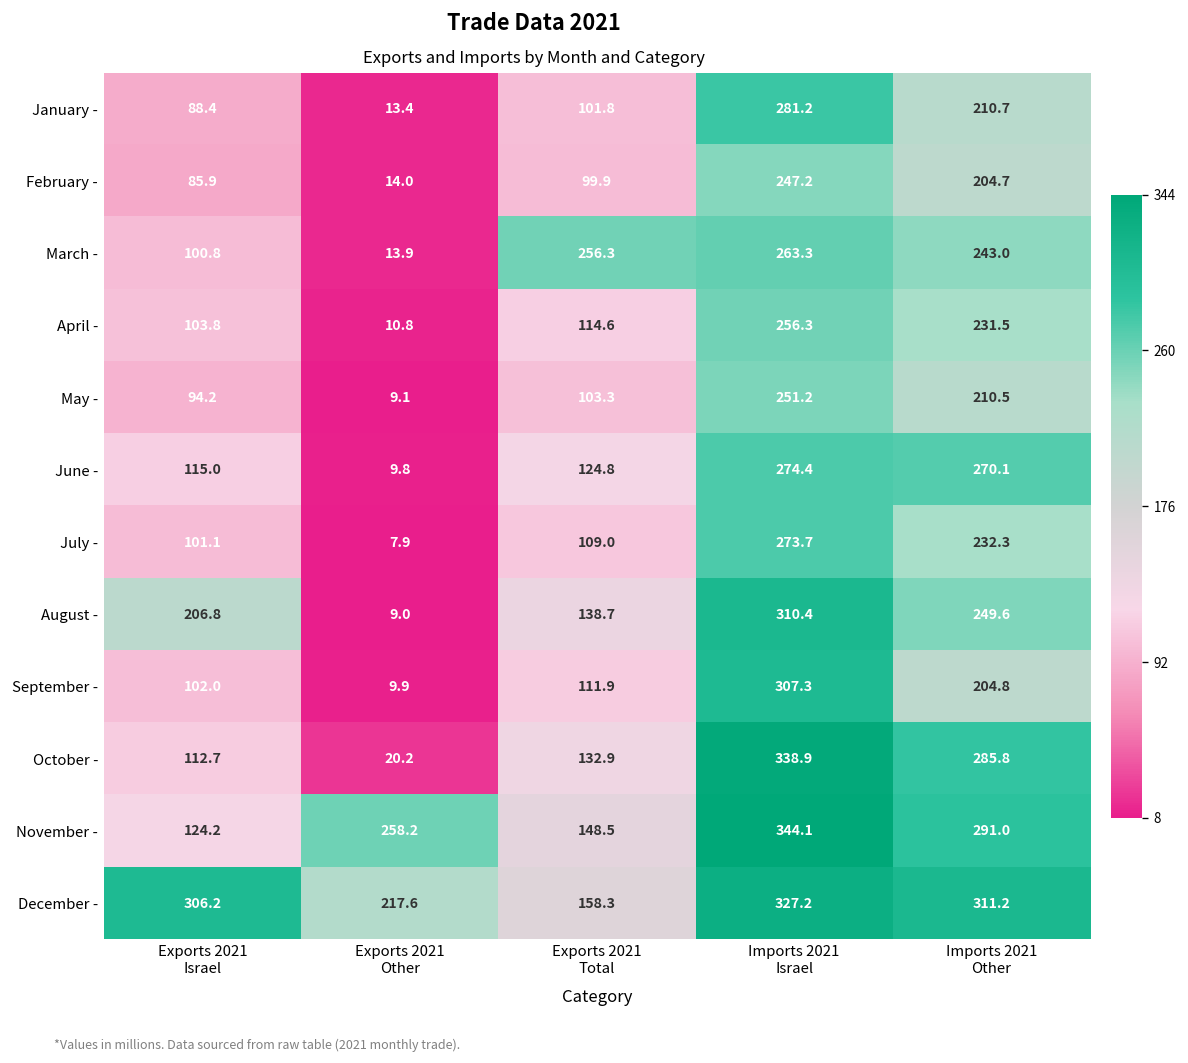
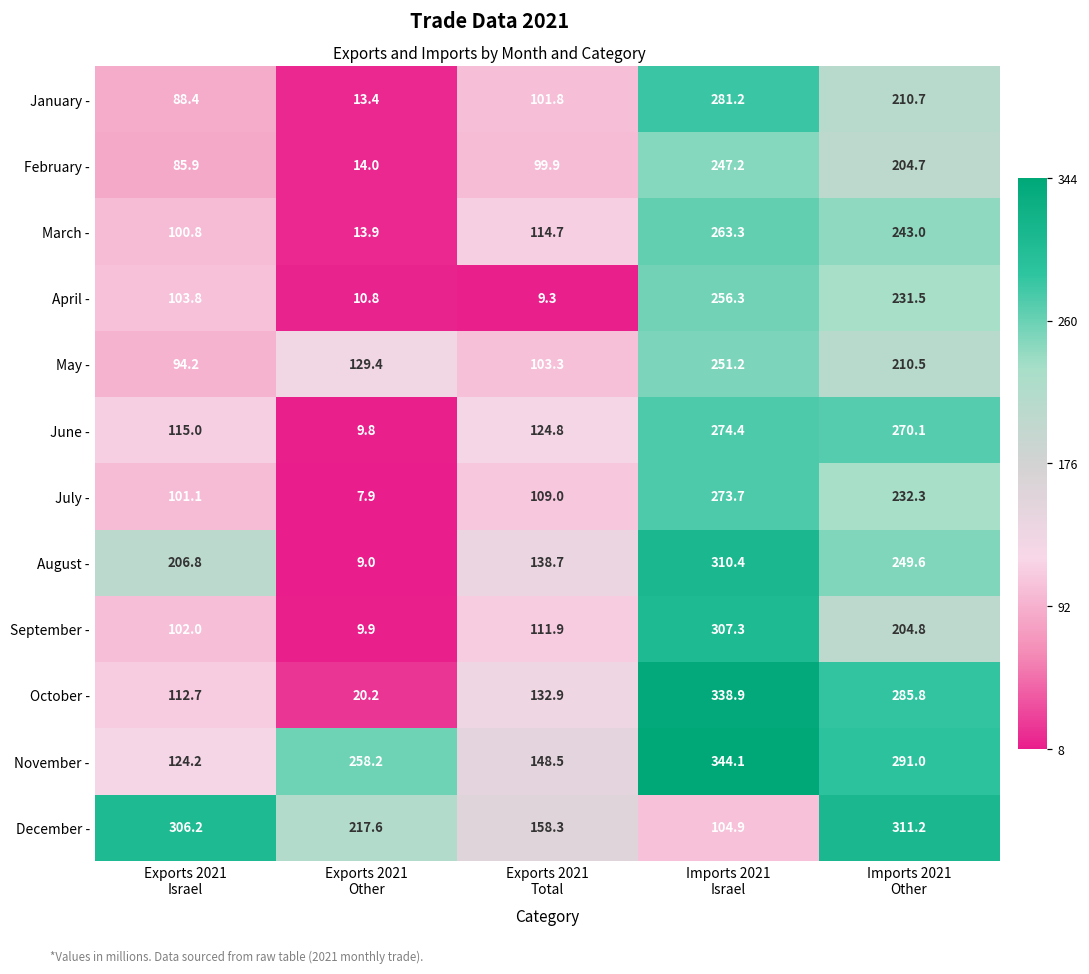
  {
    "January -": {
      "Exports 2021 Israel": 88.4,
      "Exports 2021 Other": 13.4,
      "Exports 2021 Total": 101.8,
      "Imports 2021 Israel": 281.2,
      "Imports 2021 Other": 210.7
    },
    "February -": {
      "Exports 2021 Israel": 85.9,
      "Exports 2021 Other": 14.0,
      "Exports 2021 Total": 99.9,
      "Imports 2021 Israel": 247.2,
      "Imports 2021 Other": 204.7
    },
    "March -": {
      "Exports 2021 Israel": 100.8,
      "Exports 2021 Other": 13.9,
-     "Exports 2021 Total": 256.3,
+     "Exports 2021 Total": 114.7,
      "Imports 2021 Israel": 263.3,
      "Imports 2021 Other": 243.0
    },
    "April -": {
      "Exports 2021 Israel": 103.8,
      "Exports 2021 Other": 10.8,
-     "Exports 2021 Total": 114.6,
+     "Exports 2021 Total": 9.3,
      "Imports 2021 Israel": 256.3,
      "Imports 2021 Other": 231.5
    },
    "May -": {
      "Exports 2021 Israel": 94.2,
-     "Exports 2021 Other": 9.1,
+     "Exports 2021 Other": 129.4,
      "Exports 2021 Total": 103.3,
      "Imports 2021 Israel": 251.2,
      "Imports 2021 Other": 210.5
    },
    "June -": {
      "Exports 2021 Israel": 115.0,
      "Exports 2021 Other": 9.8,
      "Exports 2021 Total": 124.8,
      "Imports 2021 Israel": 274.4,
      "Imports 2021 Other": 270.1
    },
    "July -": {
      "Exports 2021 Israel": 101.1,
      "Exports 2021 Other": 7.9,
      "Exports 2021 Total": 109.0,
      "Imports 2021 Israel": 273.7,
      "Imports 2021 Other": 232.3
    },
    "August -": {
      "Exports 2021 Israel": 206.8,
      "Exports 2021 Other": 9.0,
      "Exports 2021 Total": 138.7,
      "Imports 2021 Israel": 310.4,
      "Imports 2021 Other": 249.6
    },
    "September -": {
      "Exports 2021 Israel": 102.0,
      "Exports 2021 Other": 9.9,
      "Exports 2021 Total": 111.9,
      "Imports 2021 Israel": 307.3,
      "Imports 2021 Other": 204.8
    },
    "October -": {
      "Exports 2021 Israel": 112.7,
      "Exports 2021 Other": 20.2,
      "Exports 2021 Total": 132.9,
      "Imports 2021 Israel": 338.9,
      "Imports 2021 Other": 285.8
    },
    "November -": {
      "Exports 2021 Israel": 124.2,
      "Exports 2021 Other": 258.2,
      "Exports 2021 Total": 148.5,
      "Imports 2021 Israel": 344.1,
      "Imports 2021 Other": 291.0
    },
    "December -": {
      "Exports 2021 Israel": 306.2,
      "Exports 2021 Other": 217.6,
      "Exports 2021 Total": 158.3,
-     "Imports 2021 Israel": 327.2,
+     "Imports 2021 Israel": 104.9,
      "Imports 2021 Other": 311.2
    }
  }
